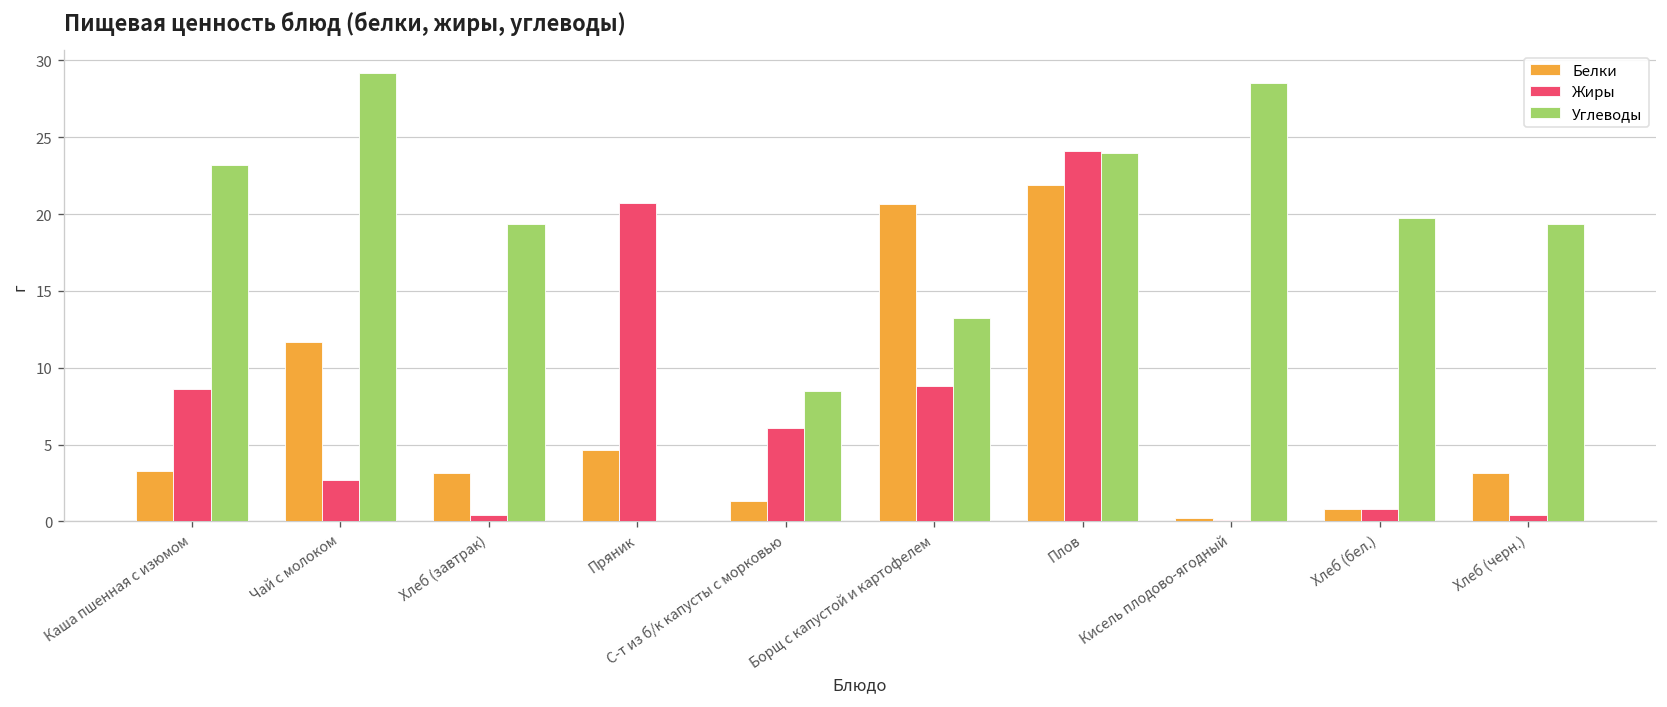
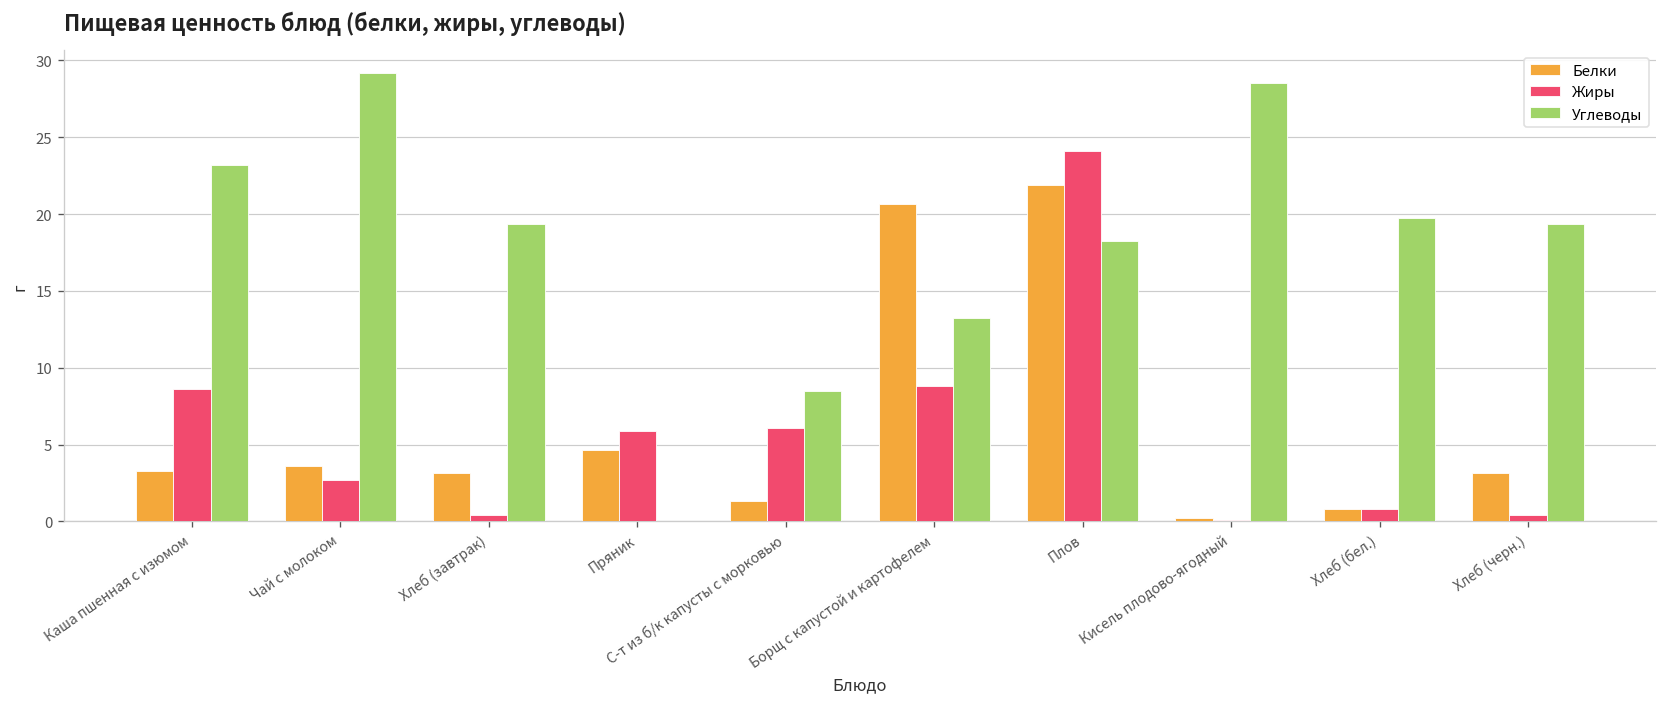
  {
    "Белки": {
      "Каша пшенная с изюмом": 3.3,
-     "Чай с молоком": 11.7,
+     "Чай с молоком": 3.6,
      "Хлеб (завтрак)": 3.2,
      "Пряник": 4.6,
      "С-т из б/к капусты с морковью": 1.3,
      "Борщ с капустой и картофелем": 20.6,
      "Плов": 21.9,
      "Кисель плодово-ягодный": 0.2,
      "Хлеб (бел.)": 0.8,
      "Хлеб (черн.)": 3.2
    },
    "Жиры": {
      "Каша пшенная с изюмом": 8.6,
      "Чай с молоком": 2.7,
      "Хлеб (завтрак)": 0.4,
-     "Пряник": 20.7,
+     "Пряник": 5.9,
      "С-т из б/к капусты с морковью": 6.1,
      "Борщ с капустой и картофелем": 8.8,
      "Плов": 24.1,
      "Хлеб (бел.)": 0.8,
      "Хлеб (черн.)": 0.4
    },
    "Углеводы": {
      "Каша пшенная с изюмом": 23.2,
      "Чай с молоком": 29.2,
      "Хлеб (завтрак)": 19.3,
      "Пряник": 0.0,
      "С-т из б/к капусты с морковью": 8.5,
      "Борщ с капустой и картофелем": 13.2,
-     "Плов": 24.0,
+     "Плов": 18.3,
      "Кисель плодово-ягодный": 28.5,
      "Хлеб (бел.)": 19.8,
      "Хлеб (черн.)": 19.3
    }
  }
